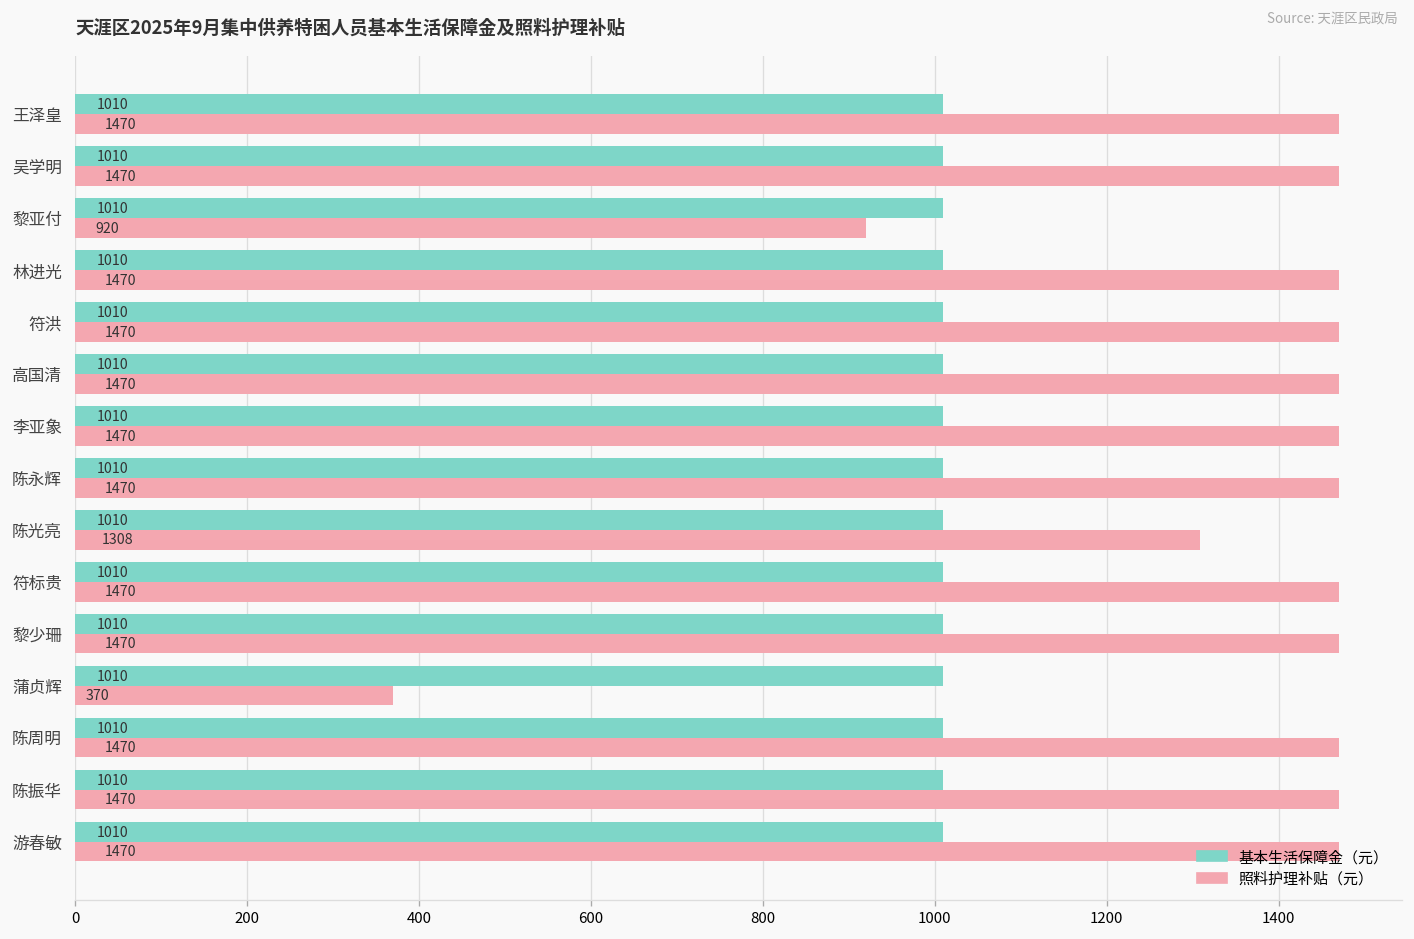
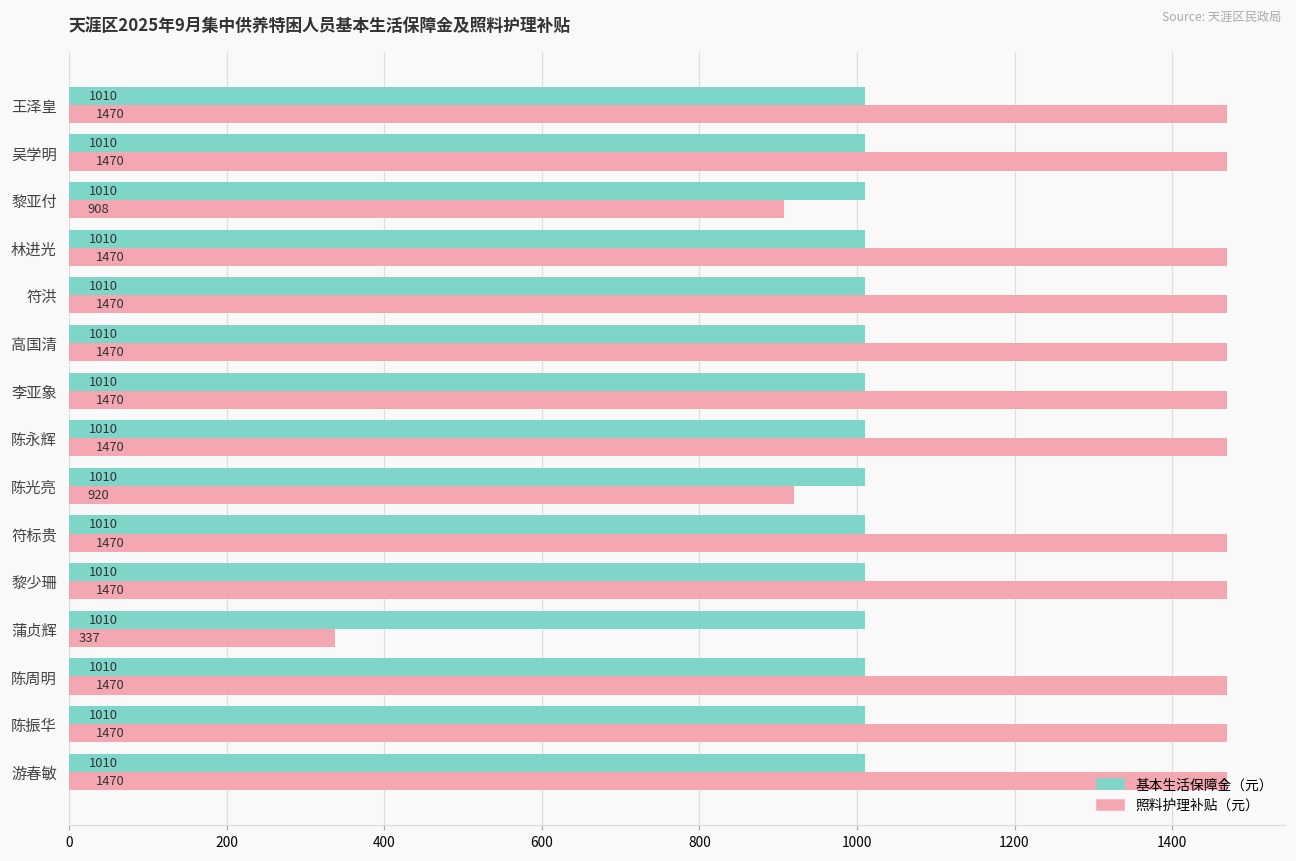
  {
    "基本生活保障金（元）": {
      "王泽皇": 1010,
      "吴学明": 1010,
      "黎亚付": 1010,
      "林进光": 1010,
      "符洪": 1010,
      "高国清": 1010,
      "李亚象": 1010,
      "陈永辉": 1010,
      "陈光亮": 1010,
      "符标贵": 1010,
      "黎少珊": 1010,
      "蒲贞辉": 1010,
      "陈周明": 1010,
      "陈振华": 1010,
      "游春敏": 1010
    },
    "照料护理补贴（元）": {
      "王泽皇": 1470,
      "吴学明": 1470,
-     "黎亚付": 920,
+     "黎亚付": 908,
      "林进光": 1470,
      "符洪": 1470,
      "高国清": 1470,
      "李亚象": 1470,
      "陈永辉": 1470,
-     "陈光亮": 1308,
+     "陈光亮": 920,
      "符标贵": 1470,
      "黎少珊": 1470,
-     "蒲贞辉": 370,
+     "蒲贞辉": 337,
      "陈周明": 1470,
      "陈振华": 1470,
      "游春敏": 1470
    }
  }
